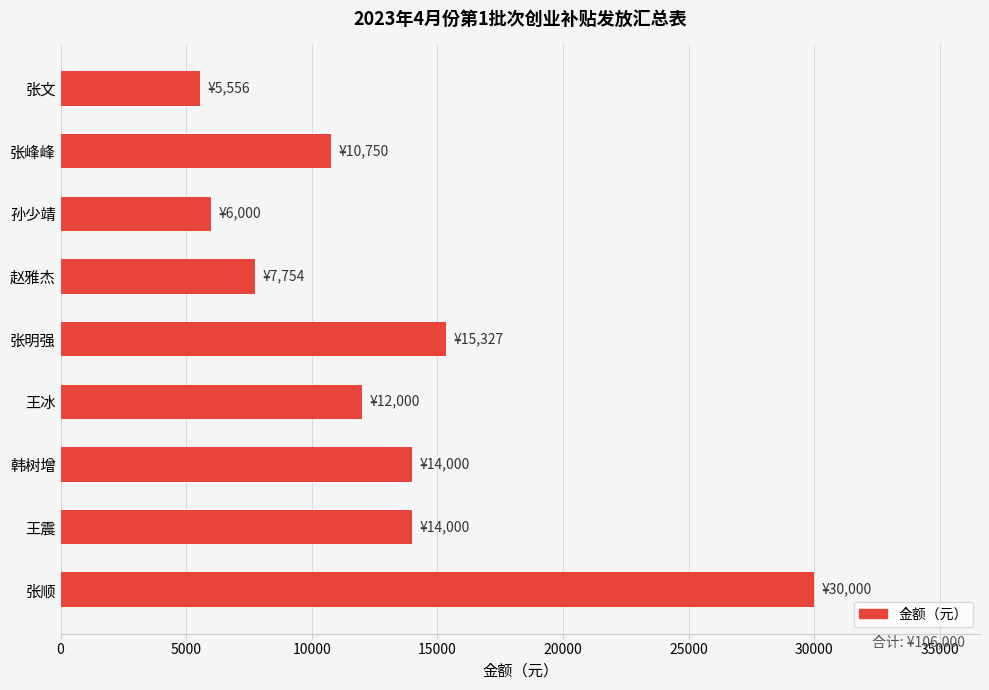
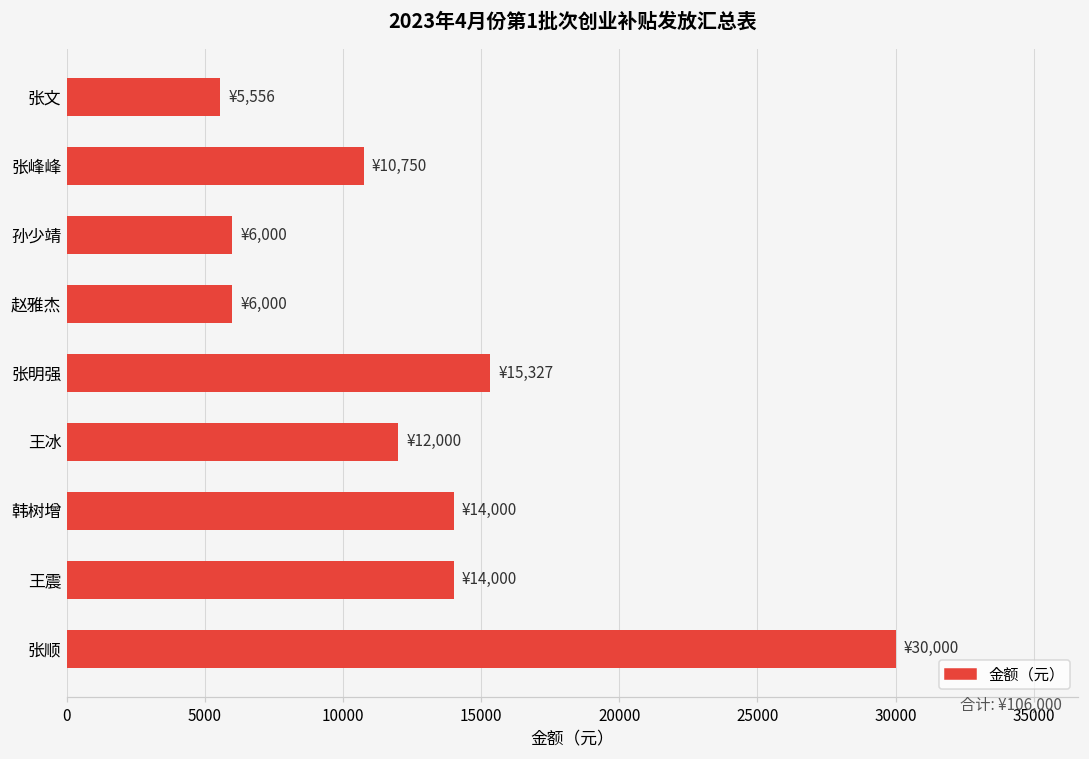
  {
    "张文": "¥5,556",
    "张峰峰": "¥10,750",
    "孙少靖": "¥6,000",
-   "赵雅杰": "¥7,754",
+   "赵雅杰": "¥6,000",
    "张明强": "¥15,327",
    "王冰": "¥12,000",
    "韩树增": "¥14,000",
    "王震": "¥14,000",
    "张顺": "¥30,000"
  }
